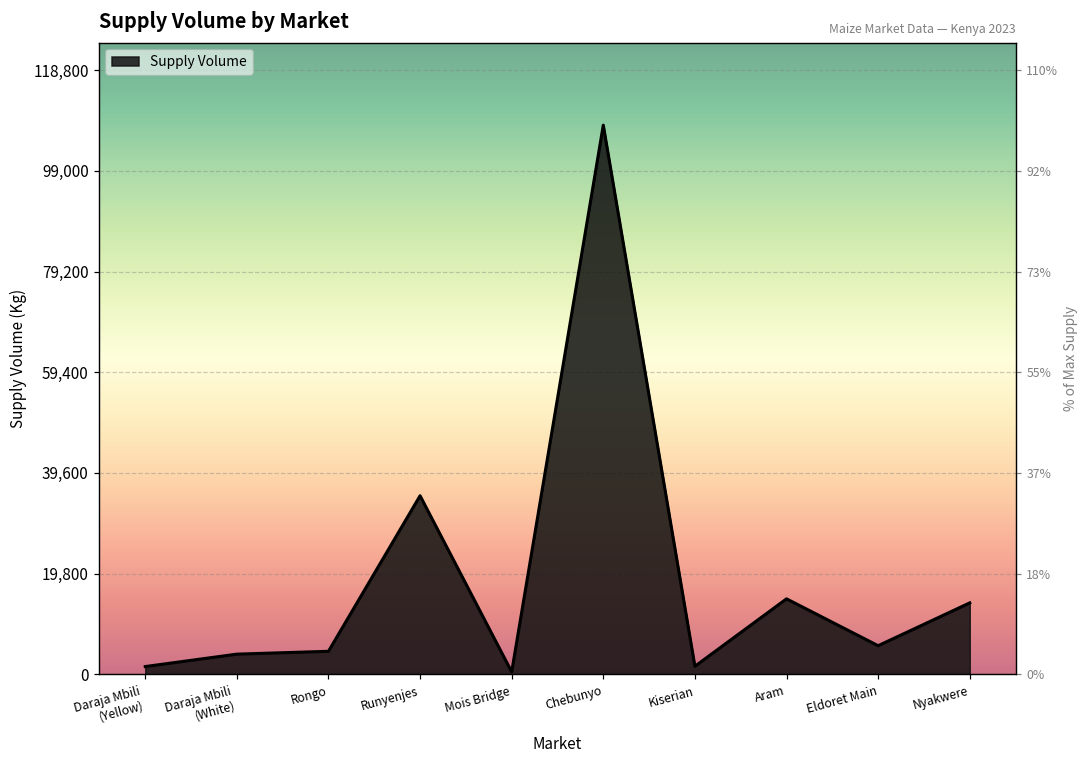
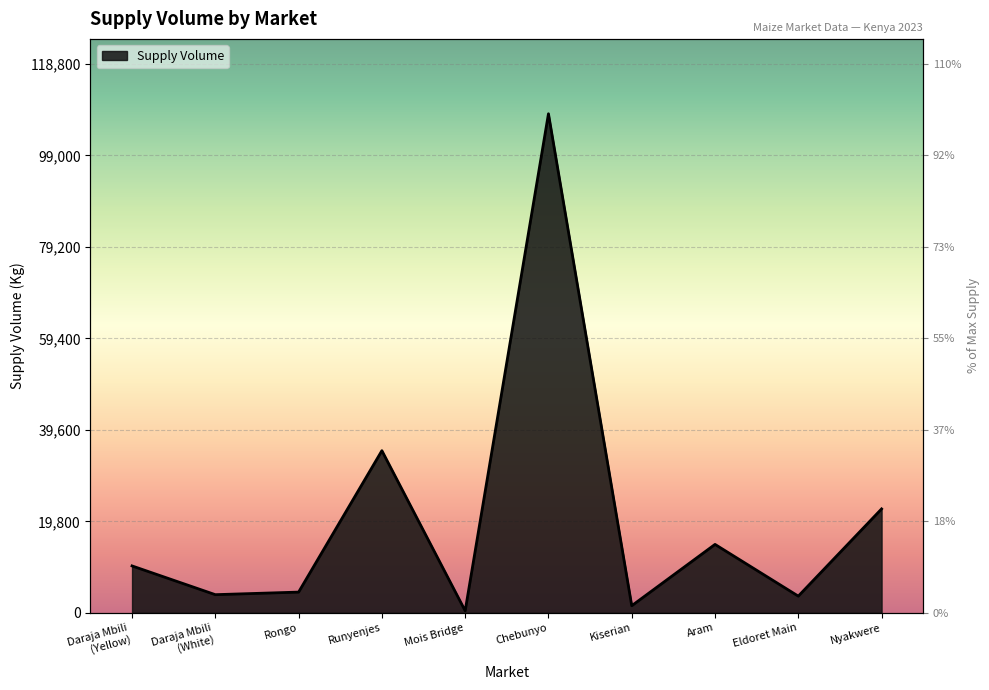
  {
-   "Daraja Mbili (Yellow)": "2,000",
+   "Daraja Mbili (Yellow)": "10,000",
    "Daraja Mbili (White)": "4,000",
    "Rongo": "5,000",
    "Runyenjes": "35,000",
    "Mois Bridge": "0",
    "Chebunyo": "108,000",
    "Kiserian": "2,000",
    "Aram": "15,000",
-   "Eldoret Main": "6,000",
-   "Nyakwere": "14,000"
+   "Eldoret Main": "4,000",
+   "Nyakwere": "23,000"
  }
